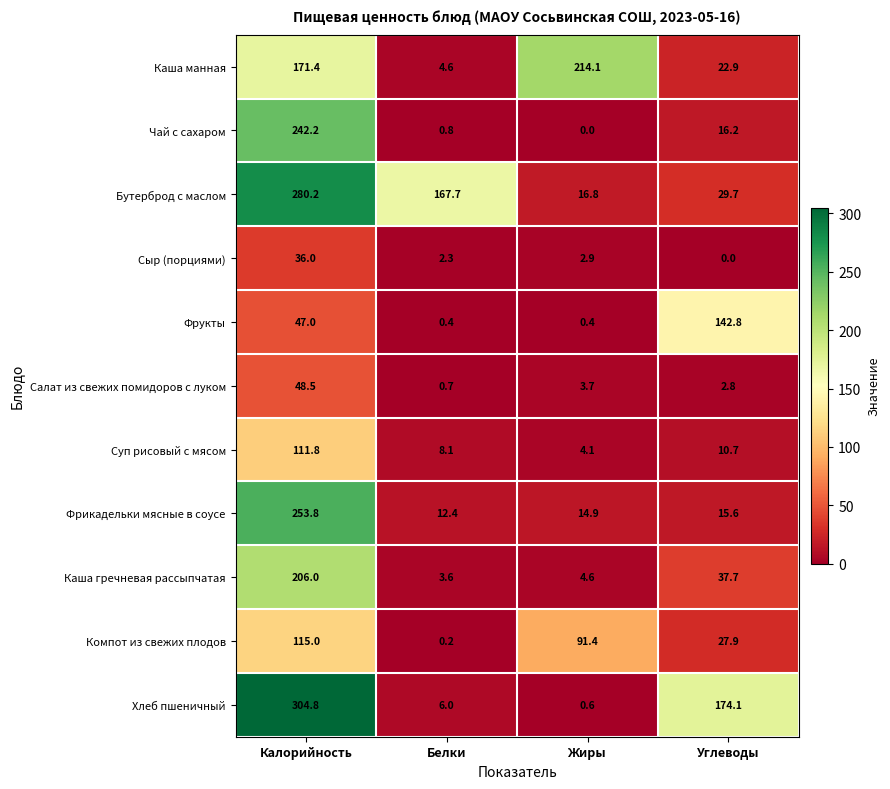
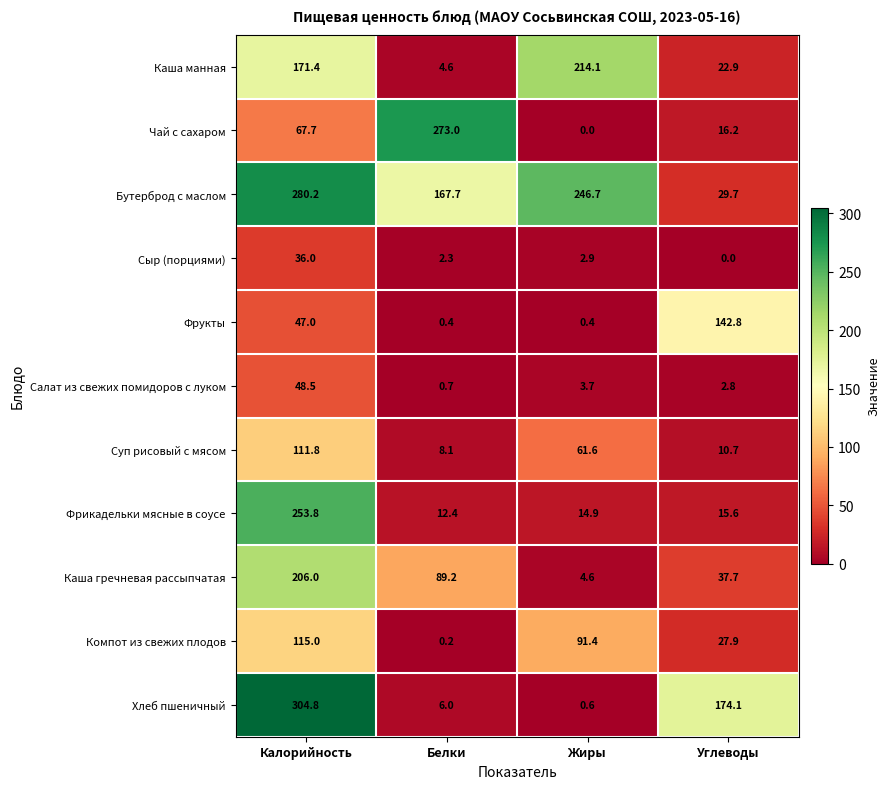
  {
    "Каша манная": {
      "Калорийность": 171.4,
      "Белки": 4.6,
      "Жиры": 214.1,
      "Углеводы": 22.9
    },
    "Чай с сахаром": {
-     "Калорийность": 242.2,
-     "Белки": 0.8,
+     "Калорийность": 67.7,
+     "Белки": 273.0,
      "Жиры": 0.0,
      "Углеводы": 16.2
    },
    "Бутерброд с маслом": {
      "Калорийность": 280.2,
      "Белки": 167.7,
-     "Жиры": 16.8,
+     "Жиры": 246.7,
      "Углеводы": 29.7
    },
    "Сыр (порциями)": {
      "Калорийность": 36.0,
      "Белки": 2.3,
      "Жиры": 2.9,
      "Углеводы": 0.0
    },
    "Фрукты": {
      "Калорийность": 47.0,
      "Белки": 0.4,
      "Жиры": 0.4,
      "Углеводы": 142.8
    },
    "Салат из свежих помидоров с луком": {
      "Калорийность": 48.5,
      "Белки": 0.7,
      "Жиры": 3.7,
      "Углеводы": 2.8
    },
    "Суп рисовый с мясом": {
      "Калорийность": 111.8,
      "Белки": 8.1,
-     "Жиры": 4.1,
+     "Жиры": 61.6,
      "Углеводы": 10.7
    },
    "Фрикадельки мясные в соусе": {
      "Калорийность": 253.8,
      "Белки": 12.4,
      "Жиры": 14.9,
      "Углеводы": 15.6
    },
    "Каша гречневая рассыпчатая": {
      "Калорийность": 206.0,
-     "Белки": 3.6,
+     "Белки": 89.2,
      "Жиры": 4.6,
      "Углеводы": 37.7
    },
    "Компот из свежих плодов": {
      "Калорийность": 115.0,
      "Белки": 0.2,
      "Жиры": 91.4,
      "Углеводы": 27.9
    },
    "Хлеб пшеничный": {
      "Калорийность": 304.8,
      "Белки": 6.0,
      "Жиры": 0.6,
      "Углеводы": 174.1
    }
  }
